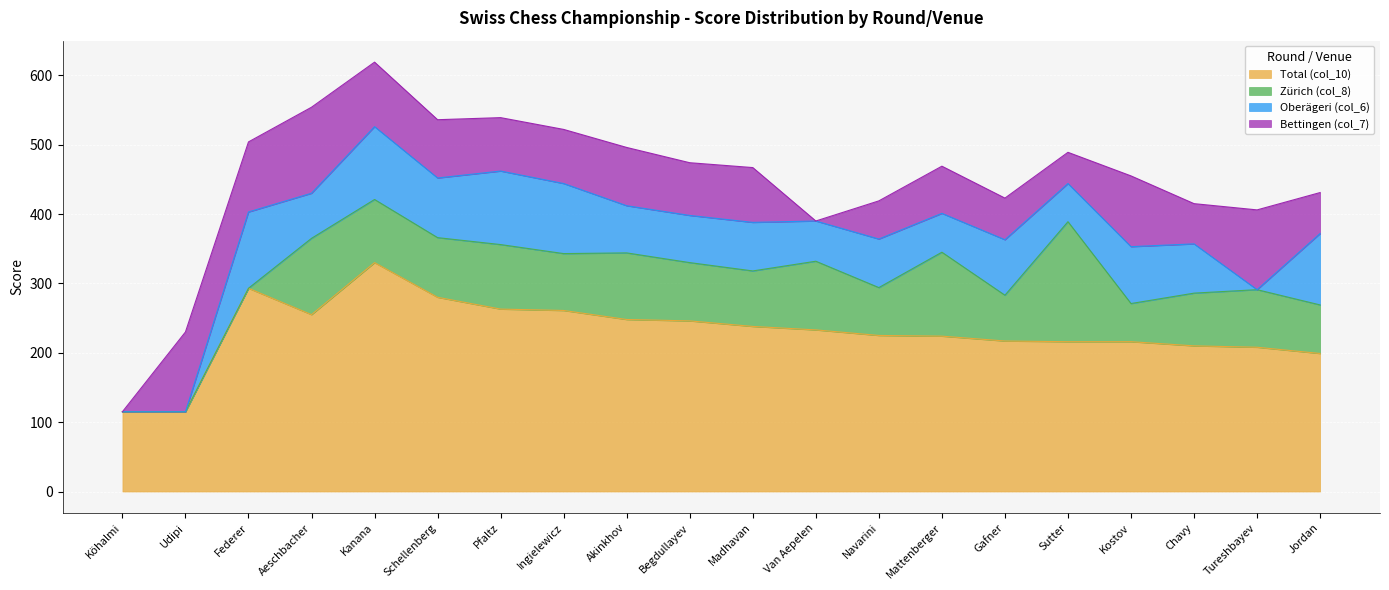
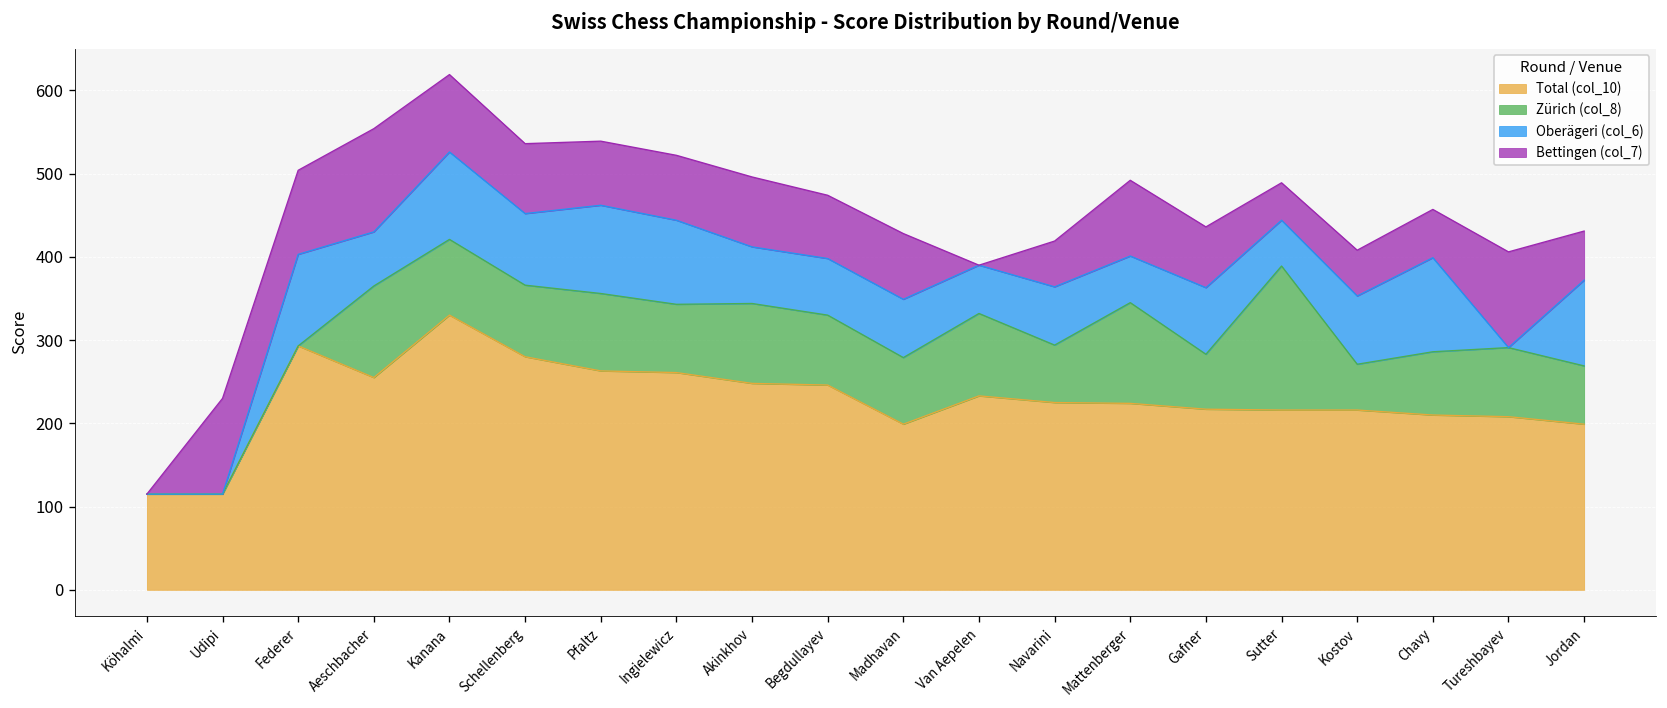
  {
    "Total (col_10)": {
      "Aeschbacher": 260,
      "Kanana": 330,
      "Schellenberg": 280,
      "Pfaltz": 260,
      "Ingielewicz": 260,
      "Akinkhov": 250,
      "Begdullayev": 250,
-     "Madhavan": 240,
+     "Madhavan": 200,
      "Van Aepelen": 230,
      "Navarini": 230,
      "Mattenberger": 220,
      "Gafner": 220,
      "Sutter": 220,
      "Kostov": 220,
      "Chavy": 210,
      "Tureshbayev": 210,
      "Jordan": 200
    },
    "Zürich (col_8)": {
      "Aeschbacher": 110,
      "Kanana": 90,
      "Schellenberg": 90,
      "Pfaltz": 90,
      "Ingielewicz": 80,
      "Akinkhov": 100,
      "Begdullayev": 80,
      "Madhavan": 80,
      "Van Aepelen": 100,
      "Navarini": 70,
      "Mattenberger": 120,
      "Gafner": 70,
      "Sutter": 170,
      "Kostov": 60,
      "Chavy": 80,
      "Jordan": 70
    },
    "Oberägeri (col_6)": {
      "Federer": 110,
      "Aeschbacher": 70,
      "Kanana": 110,
      "Schellenberg": 90,
      "Pfaltz": 110,
      "Ingielewicz": 100,
      "Akinkhov": 70,
      "Begdullayev": 70,
      "Madhavan": 70,
      "Navarini": 70,
      "Mattenberger": 60,
      "Gafner": 80,
      "Sutter": 60,
      "Kostov": 80,
-     "Chavy": 70,
+     "Chavy": 110,
      "Jordan": 100
    },
    "Bettingen (col_7)": {
      "Udipi": 120,
      "Federer": 100,
      "Aeschbacher": 120,
      "Kanana": 90,
      "Schellenberg": 80,
      "Pfaltz": 80,
      "Ingielewicz": 80,
      "Akinkhov": 80,
      "Begdullayev": 80,
      "Madhavan": 80,
      "Navarini": 60,
-     "Mattenberger": 70,
-     "Gafner": 60,
+     "Mattenberger": 90,
+     "Gafner": 70,
      "Sutter": 50,
-     "Kostov": 100,
+     "Kostov": 60,
      "Chavy": 60,
      "Tureshbayev": 120,
      "Jordan": 60
    }
  }
